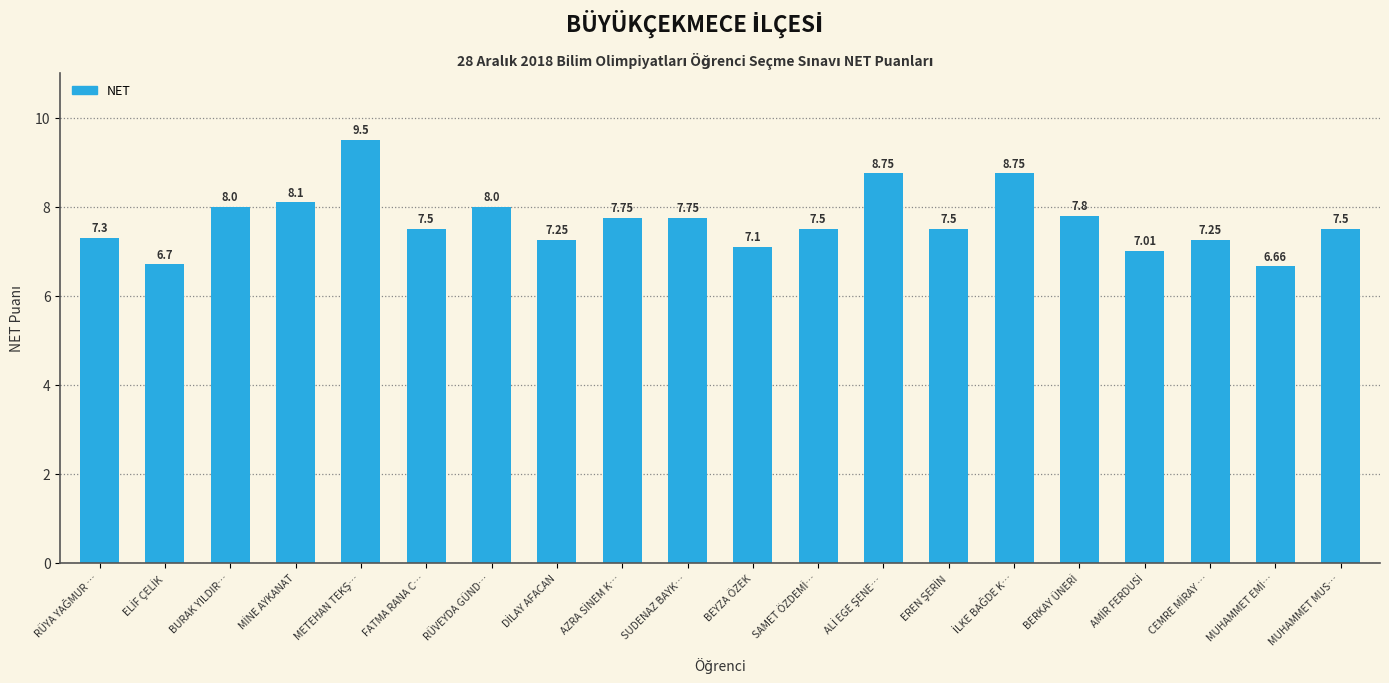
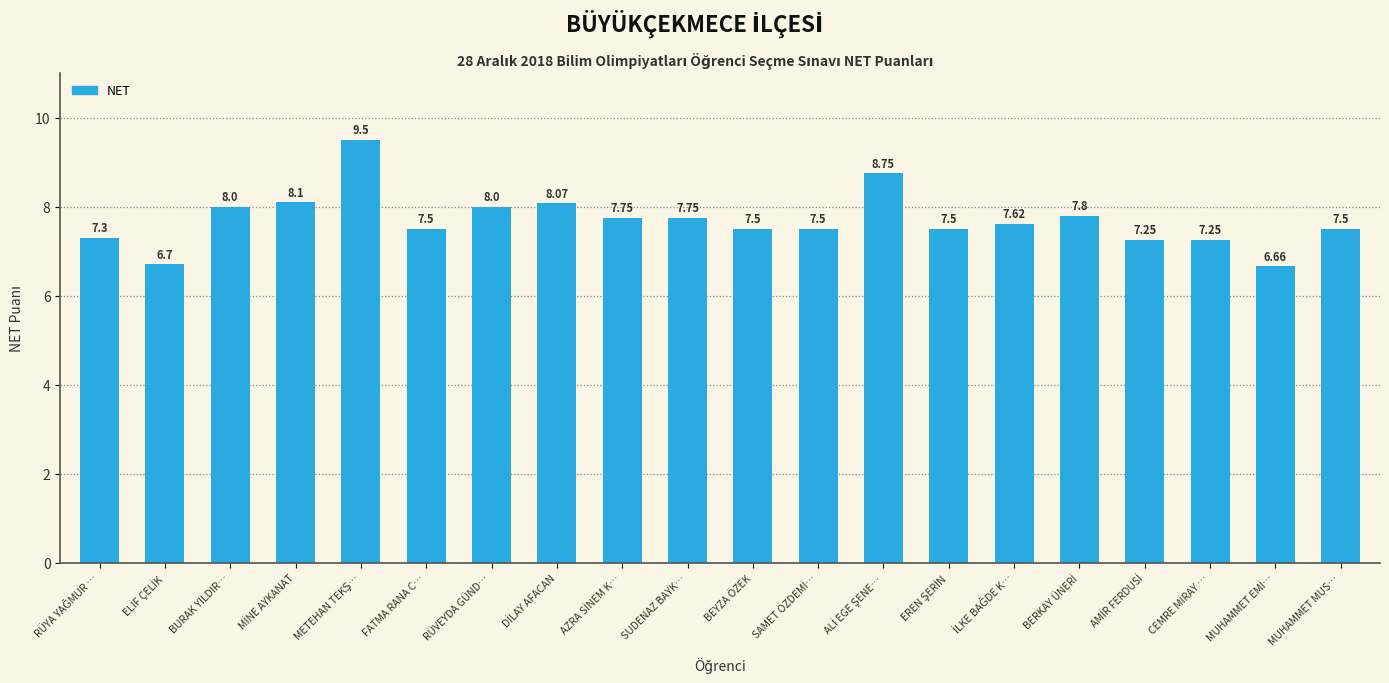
  {
    "RÜYA YAĞMUR …": 7.3,
    "ELİF ÇELİK": 6.7,
    "BURAK YILDIR…": 8.0,
    "MİNE AYKANAT": 8.1,
    "METEHAN TEKŞ…": 9.5,
    "FATMA RANA C…": 7.5,
    "RÜVEYDA GÜND…": 8.0,
-   "DİLAY AFACAN": 7.25,
+   "DİLAY AFACAN": 8.07,
    "AZRA SİNEM K…": 7.75,
    "SUDENAZ BAYK…": 7.75,
-   "BEYZA ÖZEK": 7.1,
+   "BEYZA ÖZEK": 7.5,
    "SAMET ÖZDEMİ…": 7.5,
    "ALİ EGE ŞENE…": 8.75,
    "EREN ŞERİN": 7.5,
-   "İLKE BAĞDE K…": 8.75,
+   "İLKE BAĞDE K…": 7.62,
    "BERKAY ÜNERİ": 7.8,
-   "AMİR FERDUSİ": 7.01,
+   "AMİR FERDUSİ": 7.25,
    "CEMRE MİRAY …": 7.25,
    "MUHAMMET EMİ…": 6.66,
    "MUHAMMET MUS…": 7.5
  }
